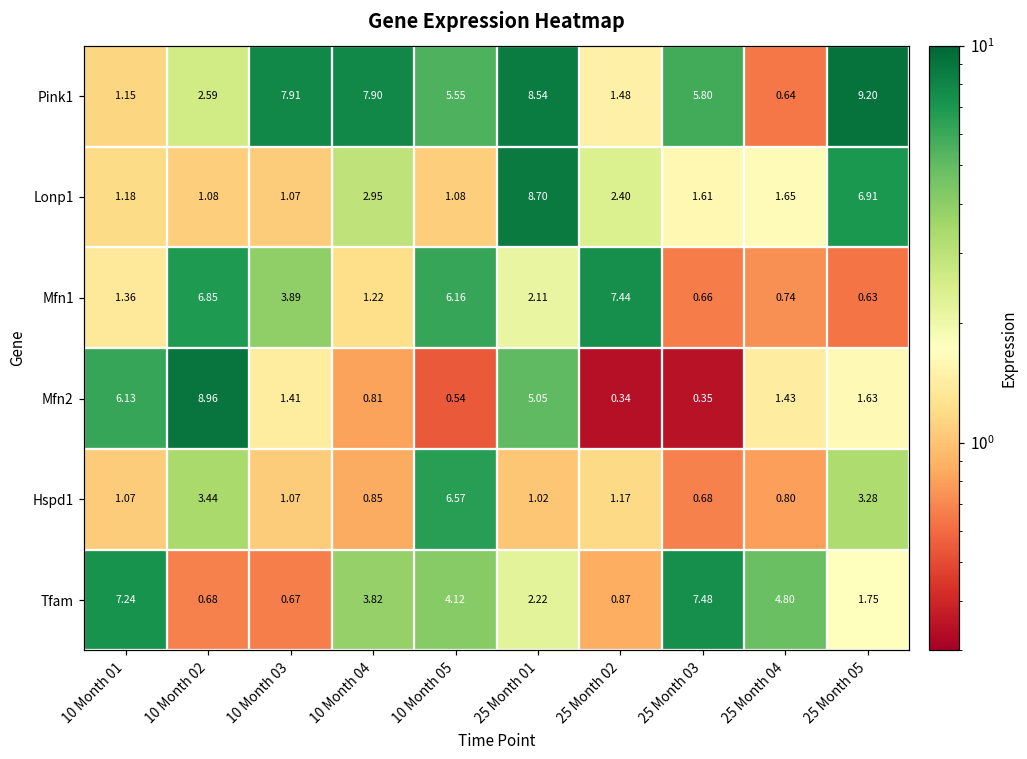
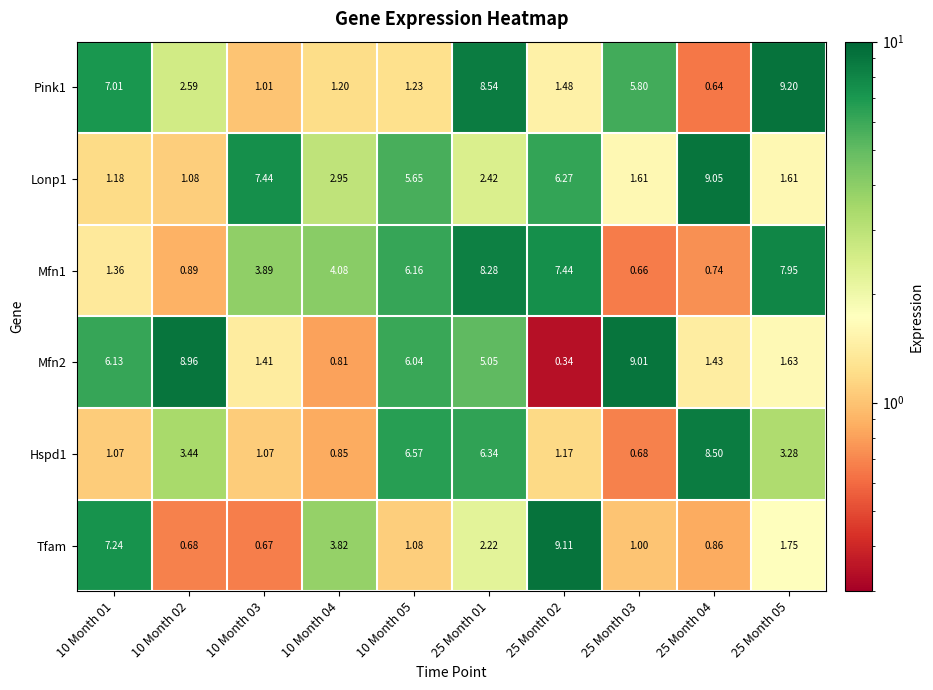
  {
    "Pink1": {
-     "10 Month 01": 1.15,
+     "10 Month 01": 7.01,
      "10 Month 02": 2.59,
-     "10 Month 03": 7.91,
-     "10 Month 04": 7.90,
-     "10 Month 05": 5.55,
+     "10 Month 03": 1.01,
+     "10 Month 04": 1.20,
+     "10 Month 05": 1.23,
      "25 Month 01": 8.54,
      "25 Month 02": 1.48,
      "25 Month 03": 5.80,
      "25 Month 04": 0.64,
      "25 Month 05": 9.20
    },
    "Lonp1": {
      "10 Month 01": 1.18,
      "10 Month 02": 1.08,
-     "10 Month 03": 1.07,
+     "10 Month 03": 7.44,
      "10 Month 04": 2.95,
-     "10 Month 05": 1.08,
-     "25 Month 01": 8.70,
-     "25 Month 02": 2.40,
+     "10 Month 05": 5.65,
+     "25 Month 01": 2.42,
+     "25 Month 02": 6.27,
      "25 Month 03": 1.61,
-     "25 Month 04": 1.65,
-     "25 Month 05": 6.91
+     "25 Month 04": 9.05,
+     "25 Month 05": 1.61
    },
    "Mfn1": {
      "10 Month 01": 1.36,
-     "10 Month 02": 6.85,
+     "10 Month 02": 0.89,
      "10 Month 03": 3.89,
-     "10 Month 04": 1.22,
+     "10 Month 04": 4.08,
      "10 Month 05": 6.16,
-     "25 Month 01": 2.11,
+     "25 Month 01": 8.28,
      "25 Month 02": 7.44,
      "25 Month 03": 0.66,
      "25 Month 04": 0.74,
-     "25 Month 05": 0.63
+     "25 Month 05": 7.95
    },
    "Mfn2": {
      "10 Month 01": 6.13,
      "10 Month 02": 8.96,
      "10 Month 03": 1.41,
      "10 Month 04": 0.81,
-     "10 Month 05": 0.54,
+     "10 Month 05": 6.04,
      "25 Month 01": 5.05,
      "25 Month 02": 0.34,
-     "25 Month 03": 0.35,
+     "25 Month 03": 9.01,
      "25 Month 04": 1.43,
      "25 Month 05": 1.63
    },
    "Hspd1": {
      "10 Month 01": 1.07,
      "10 Month 02": 3.44,
      "10 Month 03": 1.07,
      "10 Month 04": 0.85,
      "10 Month 05": 6.57,
-     "25 Month 01": 1.02,
+     "25 Month 01": 6.34,
      "25 Month 02": 1.17,
      "25 Month 03": 0.68,
-     "25 Month 04": 0.80,
+     "25 Month 04": 8.50,
      "25 Month 05": 3.28
    },
    "Tfam": {
      "10 Month 01": 7.24,
      "10 Month 02": 0.68,
      "10 Month 03": 0.67,
      "10 Month 04": 3.82,
-     "10 Month 05": 4.12,
+     "10 Month 05": 1.08,
      "25 Month 01": 2.22,
-     "25 Month 02": 0.87,
-     "25 Month 03": 7.48,
-     "25 Month 04": 4.80,
+     "25 Month 02": 9.11,
+     "25 Month 03": 1.00,
+     "25 Month 04": 0.86,
      "25 Month 05": 1.75
    }
  }
